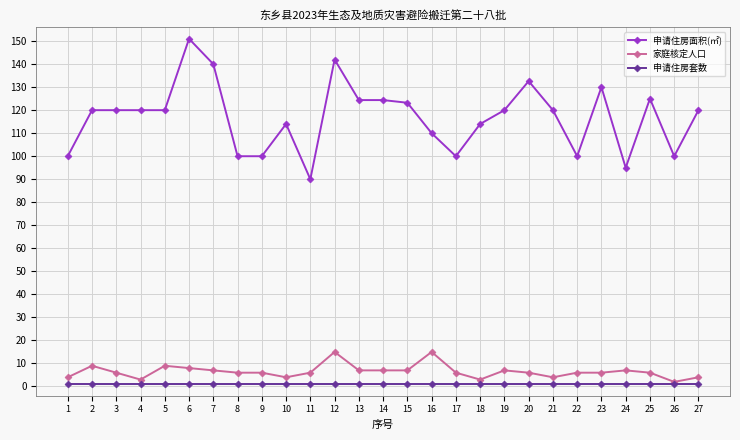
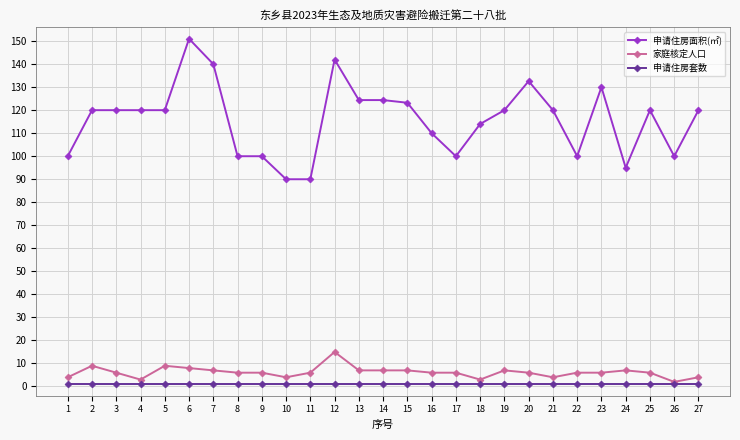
  {
    "申请住房面积(㎡)": {
      "1": 100,
      "2": 120,
      "3": 120,
      "4": 120,
      "5": 120,
      "6": 151,
      "7": 140,
      "8": 100,
      "9": 100,
-     "10": 114,
+     "10": 90,
      "11": 90,
      "12": 142,
      "13": 124,
      "14": 124,
      "15": 123,
      "16": 110,
      "17": 100,
      "18": 114,
      "19": 120,
      "20": 133,
      "21": 120,
      "22": 100,
      "23": 130,
      "24": 95,
-     "25": 125,
+     "25": 120,
      "26": 100,
      "27": 120
    },
    "家庭核定人口": {
      "1": 4,
      "2": 9,
      "3": 6,
      "4": 3,
      "5": 9,
      "6": 8,
      "7": 7,
      "8": 6,
      "9": 6,
      "10": 4,
      "11": 6,
      "12": 15,
      "13": 7,
      "14": 7,
      "15": 7,
-     "16": 15,
+     "16": 6,
      "17": 6,
      "18": 3,
      "19": 7,
      "20": 6,
      "21": 4,
      "22": 6,
      "23": 6,
      "24": 7,
      "25": 6,
      "27": 4
    },
    "申请住房套数": {
      "1": 1,
      "2": 1,
      "3": 1,
      "4": 1,
      "5": 1,
      "6": 1,
      "7": 1,
      "8": 1,
      "9": 1,
      "10": 1,
      "11": 1,
      "12": 1,
      "13": 1,
      "14": 1,
      "15": 1,
      "16": 1,
      "17": 1,
      "18": 1,
      "19": 1,
      "20": 1,
      "21": 1,
      "22": 1,
      "23": 1,
      "24": 1,
      "25": 1,
      "27": 1
    }
  }
